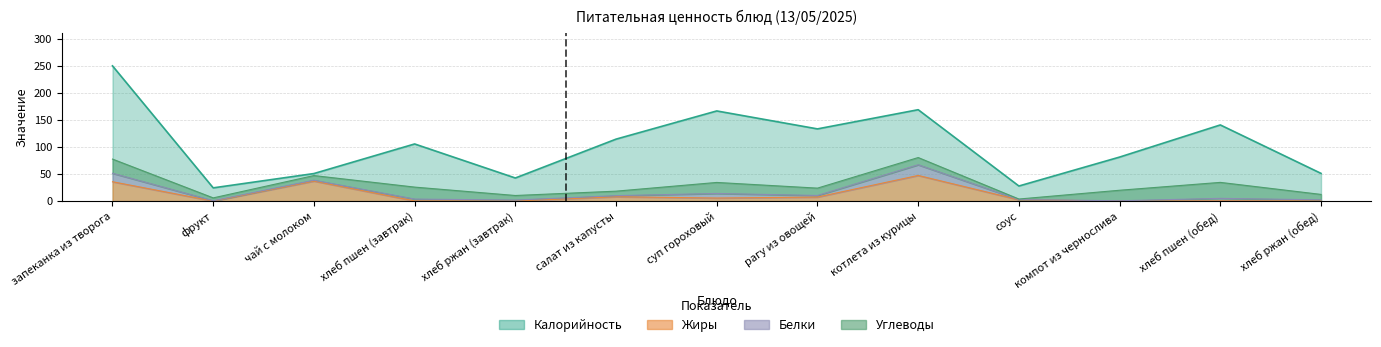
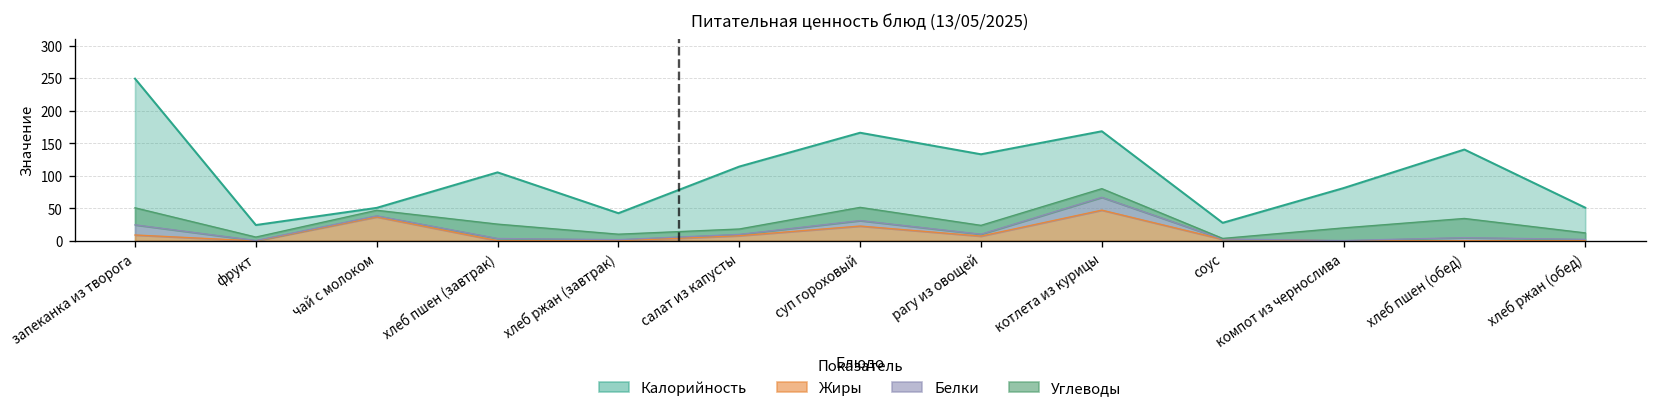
  {
    "Жиры": {
-     "запеканка из творога": 40,
-     "суп гороховый": 10,
+     "запеканка из творога": 10,
+     "суп гороховый": 20,
      "котлета из курицы": 50
    }
  }
